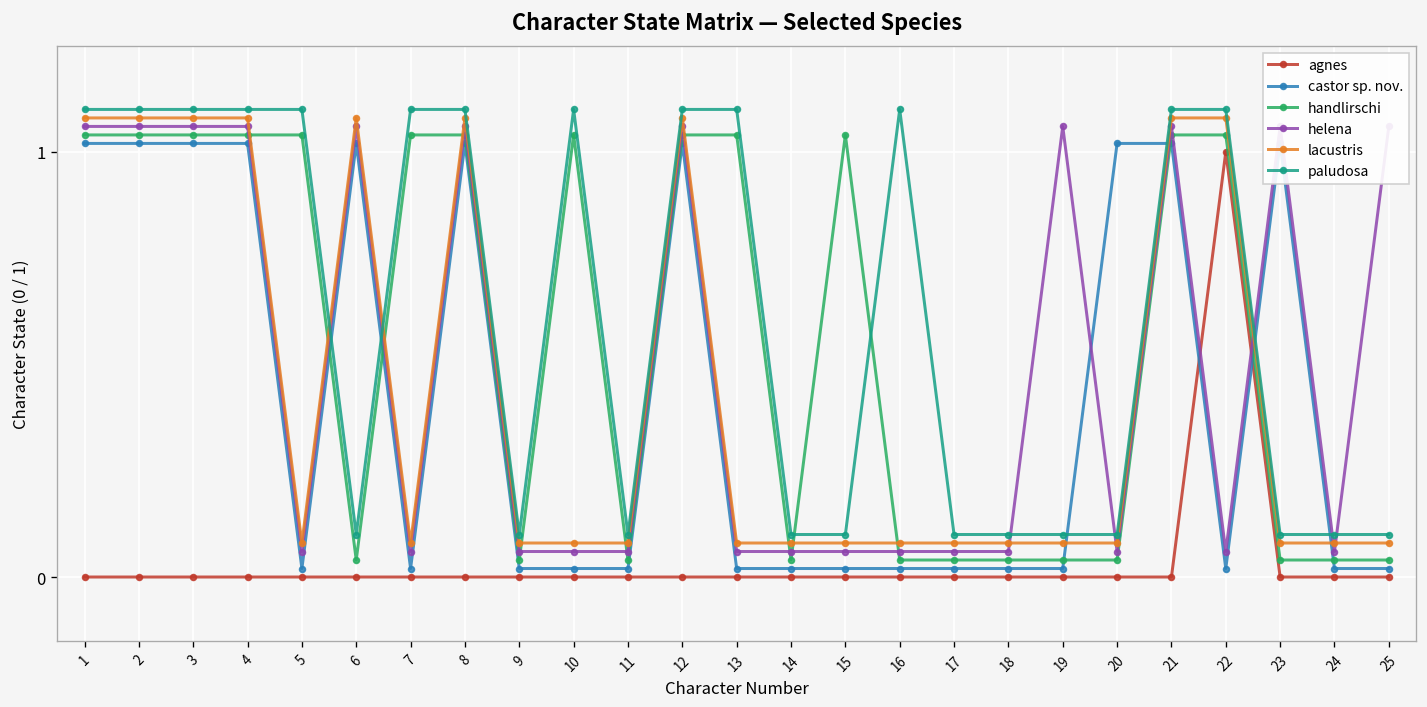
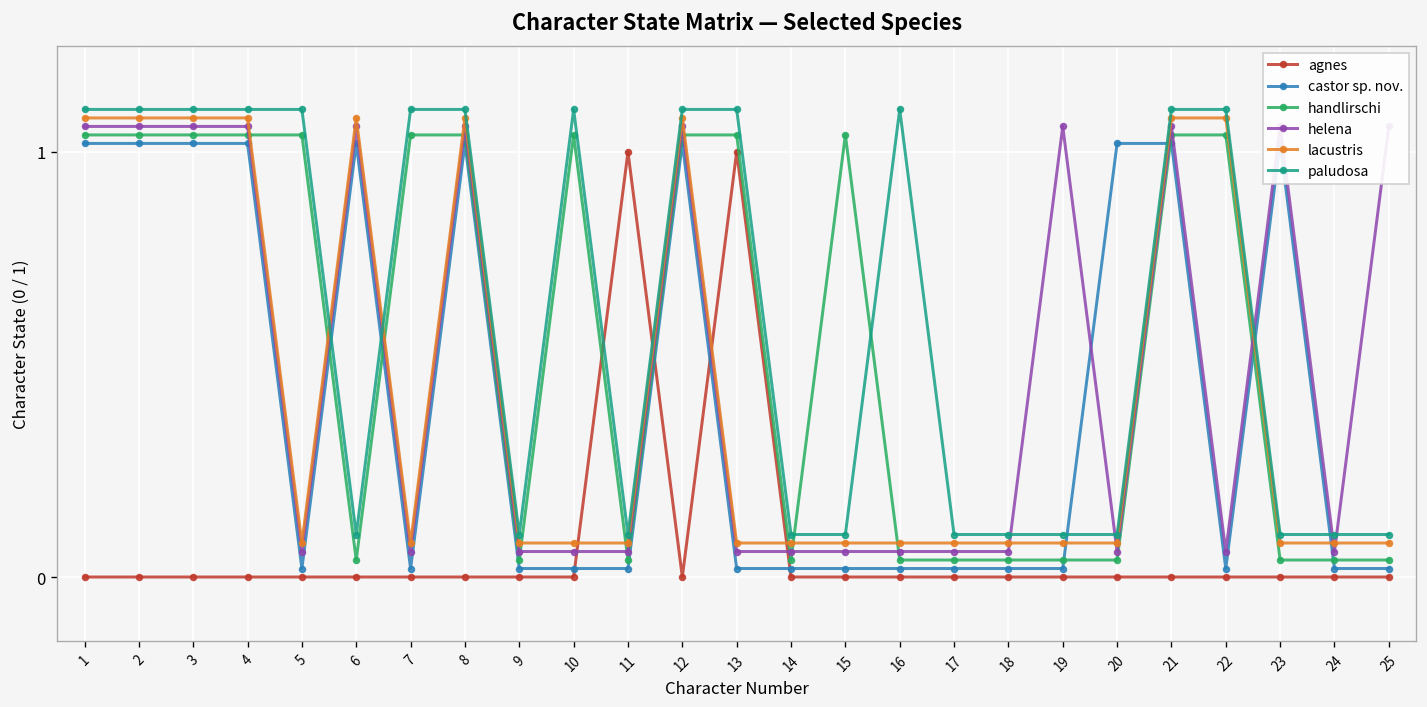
  {
    "agnes": {
      "1": 0,
      "2": 0,
      "3": 0,
      "4": 0,
      "5": 0,
      "6": 0,
      "7": 0,
      "8": 0,
      "9": 0,
      "10": 0,
-     "11": 0,
+     "11": 1,
      "12": 0,
-     "13": 0,
+     "13": 1,
      "14": 0,
      "15": 0,
      "16": 0,
      "17": 0,
      "18": 0,
      "19": 0,
      "20": 0,
      "21": 0,
-     "22": 1,
+     "22": 0,
      "23": 0,
      "24": 0,
      "25": 0
    },
    "castor sp. nov.": {
      "1": 1.02,
      "2": 1.02,
      "3": 1.02,
      "4": 1.02,
      "5": 0.02,
      "6": 1.02,
      "7": 0.02,
      "8": 1.02,
      "9": 0.02,
      "10": 0.02,
      "11": 0.02,
      "12": 1.02,
      "13": 0.02,
      "14": 0.02,
      "15": 0.02,
      "16": 0.02,
      "17": 0.02,
      "18": 0.02,
      "19": 0.02,
      "20": 1.02,
      "21": 1.02,
      "22": 0.02,
      "24": 0.02,
      "25": 0.02
    },
    "helena": {
      "1": 1.06,
      "2": 1.06,
      "3": 1.06,
      "4": 1.06,
      "5": 0.06,
      "6": 1.06,
      "7": 0.06,
      "8": 1.06,
      "9": 0.06,
      "10": 0.06,
      "11": 0.06,
      "12": 1.06,
      "13": 0.06,
      "14": 0.06,
      "15": 0.06,
      "16": 0.06,
      "17": 0.06,
      "18": 0.06,
      "19": 1.06,
      "20": 0.06,
      "21": 1.06,
      "22": 0.06,
      "24": 0.06
    },
    "lacustris": {
      "1": 1.08,
      "2": 1.08,
      "3": 1.08,
      "4": 1.08,
      "5": 0.08,
      "6": 1.08,
      "7": 0.08,
      "8": 1.08,
      "9": 0.08,
      "10": 0.08,
      "11": 0.08,
      "12": 1.08,
      "13": 0.08,
      "14": 0.08,
      "15": 0.08,
      "16": 0.08,
      "17": 0.08,
      "18": 0.08,
      "19": 0.08,
      "20": 0.08,
      "21": 1.08,
      "22": 1.08,
      "23": 0.08,
      "24": 0.08,
      "25": 0.08
    }
  }
